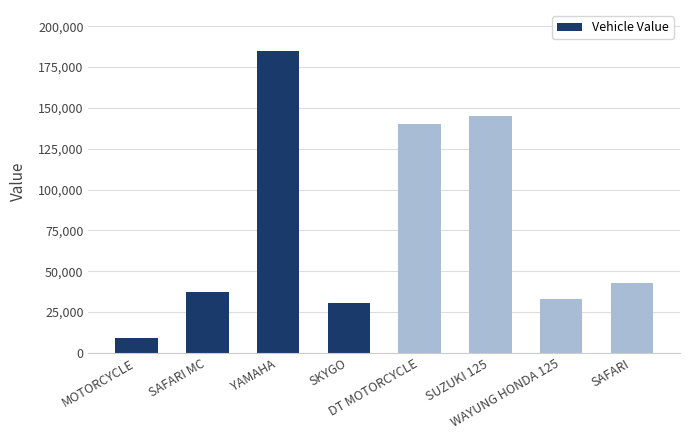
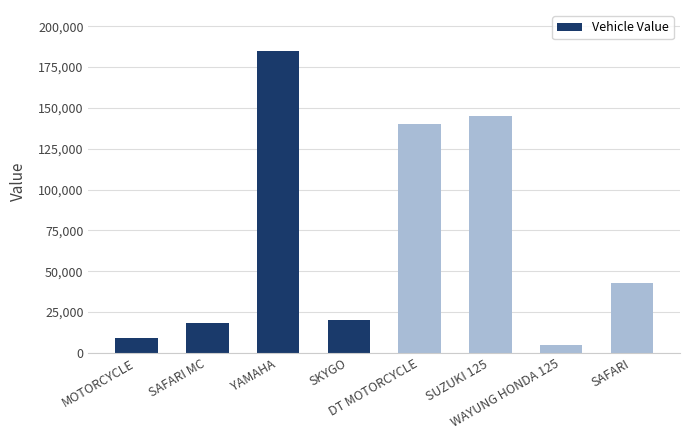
  {
    "MOTORCYCLE": "9,000",
-   "SAFARI MC": "37,000",
+   "SAFARI MC": "19,000",
    "YAMAHA": "185,000",
-   "SKYGO": "31,000",
+   "SKYGO": "20,000",
    "DT MOTORCYCLE": "140,000",
    "SUZUKI 125": "145,000",
-   "WAYUNG HONDA 125": "33,000",
+   "WAYUNG HONDA 125": "5,000",
    "SAFARI": "43,000"
  }
